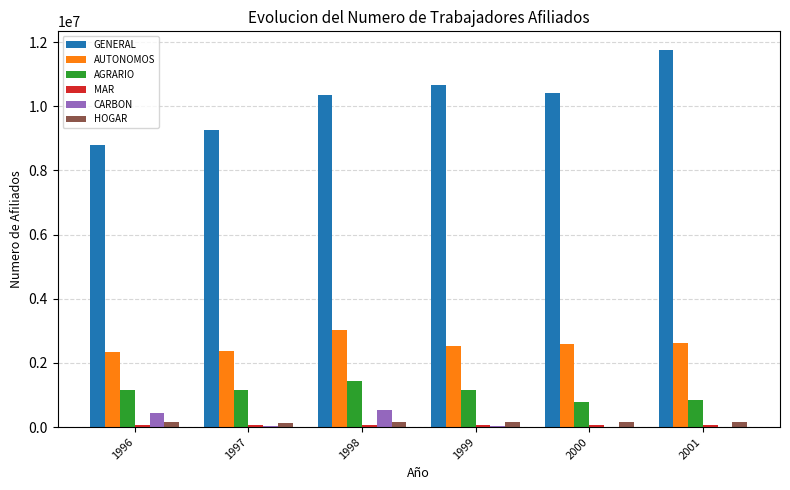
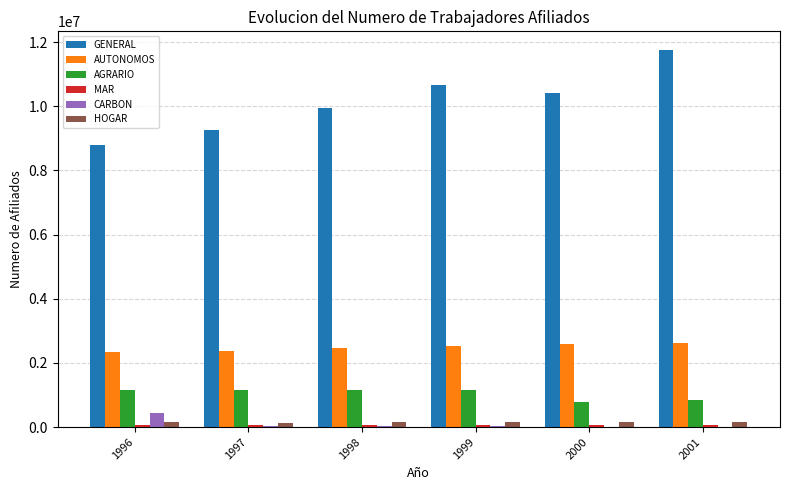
  {
    "GENERAL": {
      "1996": 8800000,
      "1997": 9300000,
-     "1998": 10400000,
+     "1998": 9900000,
      "1999": 10600000,
      "2000": 10400000,
      "2001": 11700000
    },
    "AUTONOMOS": {
      "1996": 2300000,
      "1997": 2400000,
-     "1998": 3000000,
+     "1998": 2500000,
      "1999": 2500000,
      "2000": 2600000,
      "2001": 2600000
    },
    "AGRARIO": {
      "1996": 1200000,
      "1997": 1200000,
-     "1998": 1400000,
+     "1998": 1200000,
      "1999": 1200000,
      "2000": 800000,
      "2001": 800000
    },
    "MAR": {
      "1996": 100000
    },
    "CARBON": {
      "1996": 400000,
-     "1998": 500000
+     "1998": 0
    },
    "HOGAR": {
      "1996": 100000,
      "1997": 100000,
      "1998": 100000,
      "1999": 200000,
      "2000": 200000,
      "2001": 200000
    }
  }
